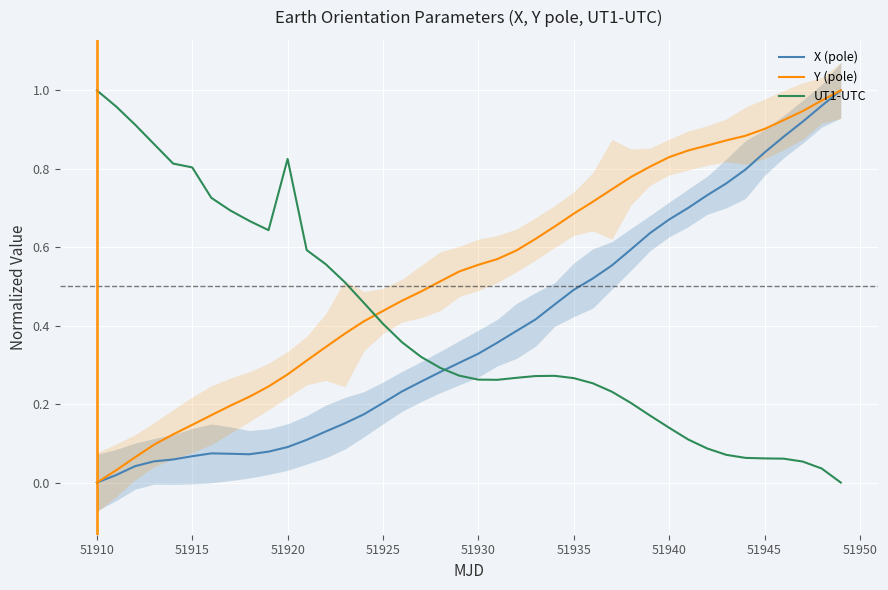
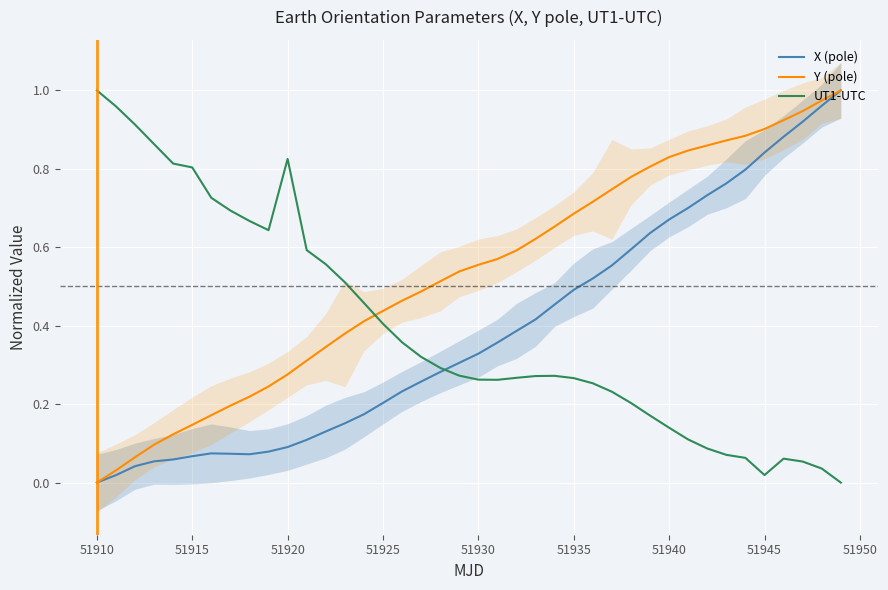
  {
    "UT1-UTC": {
      "51910": 1.00,
      "51915": 0.80,
      "51920": 0.83,
      "51925": 0.40,
      "51930": 0.26,
      "51935": 0.27,
      "51940": 0.14,
-     "51945": 0.06
+     "51945": 0.02
    }
  }
